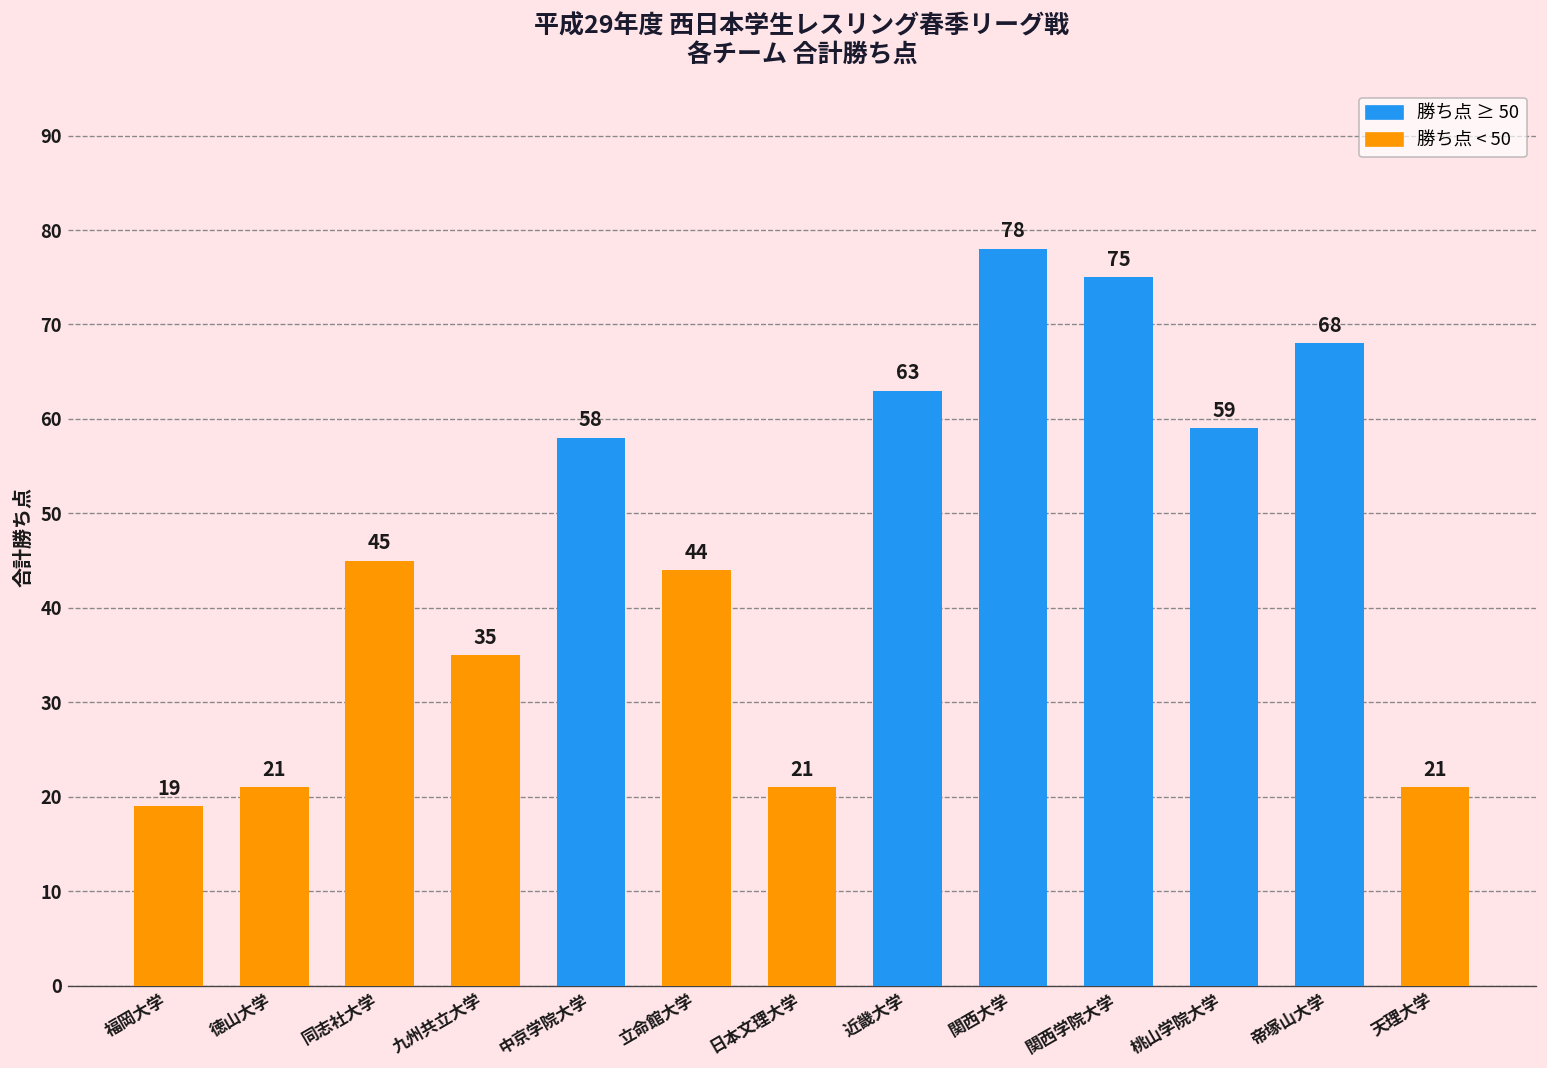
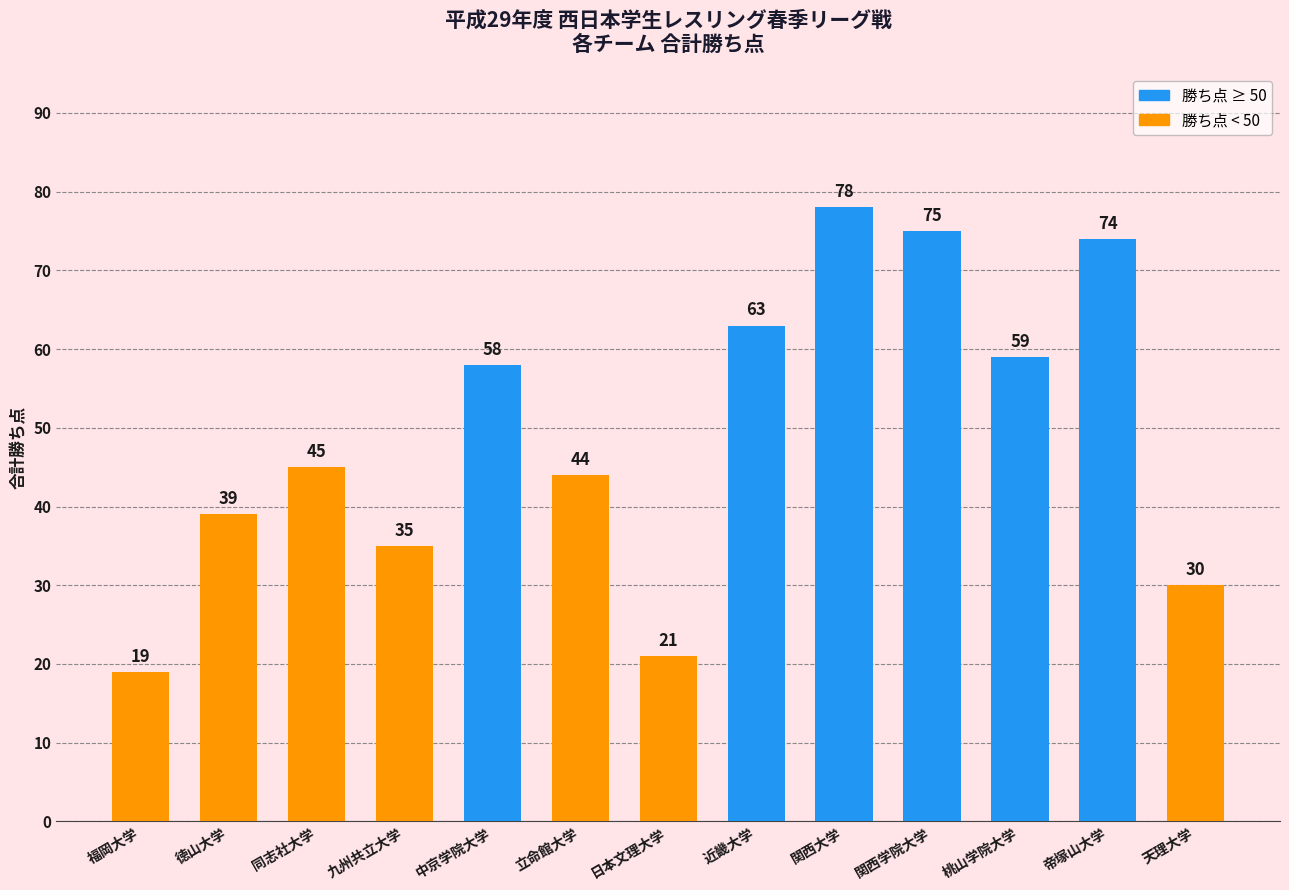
  {
    "福岡大学": 19,
-   "徳山大学": 21,
+   "徳山大学": 39,
    "同志社大学": 45,
    "九州共立大学": 35,
    "中京学院大学": 58,
    "立命館大学": 44,
    "日本文理大学": 21,
    "近畿大学": 63,
    "関西大学": 78,
    "関西学院大学": 75,
    "桃山学院大学": 59,
-   "帝塚山大学": 68,
-   "天理大学": 21
+   "帝塚山大学": 74,
+   "天理大学": 30
  }
